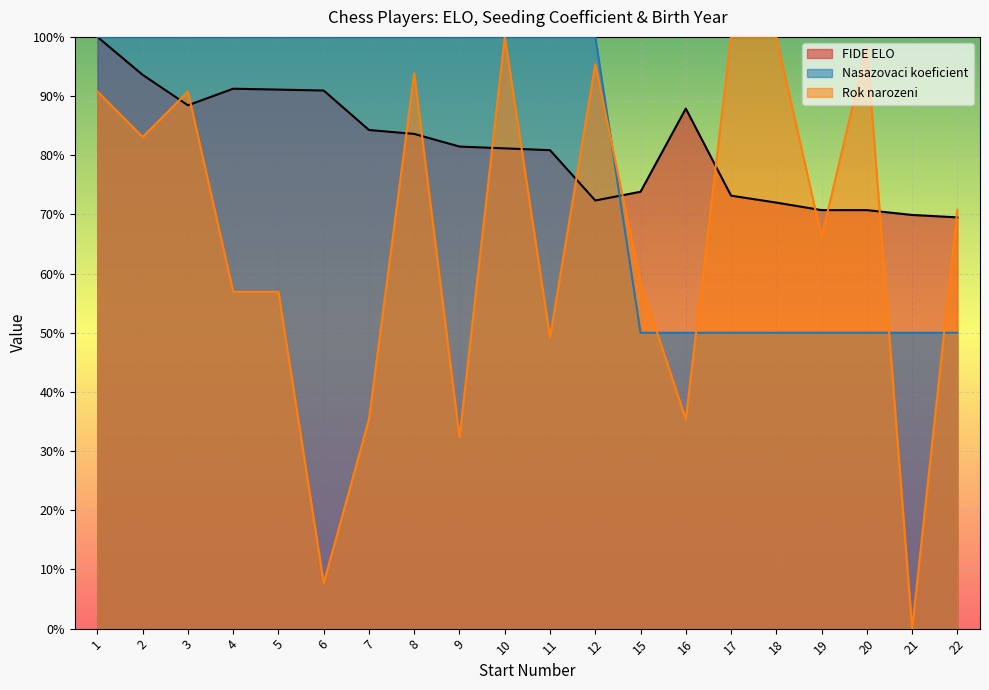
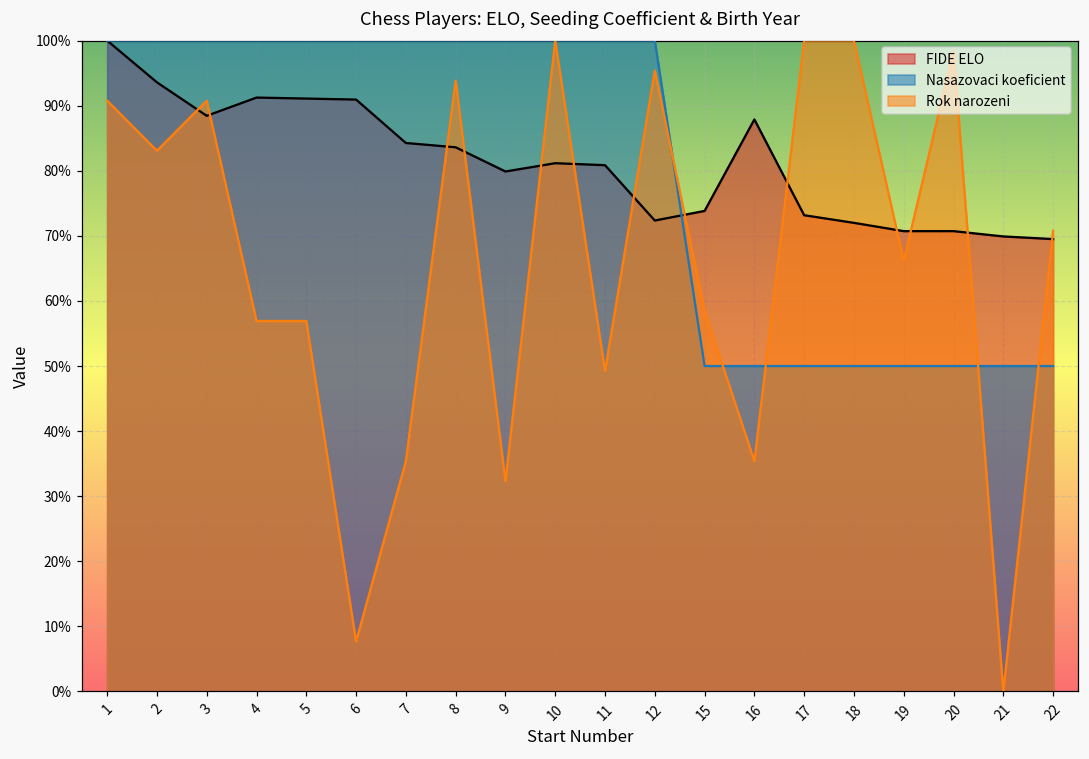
  {
    "FIDE ELO": {
      "2": "94%",
      "3": "88%",
      "4": "91%",
      "5": "91%",
      "6": "91%",
      "7": "84%",
      "8": "84%",
-     "9": "81%",
+     "9": "80%",
      "10": "81%",
      "11": "81%",
      "12": "72%",
      "15": "74%",
      "16": "88%",
      "17": "73%",
      "18": "72%",
      "19": "71%",
      "20": "71%",
      "21": "70%",
      "22": "70%"
    },
    "Nasazovaci koeficient": {
      "2": "100%",
      "3": "100%",
      "4": "100%",
      "5": "100%",
      "6": "100%",
      "7": "100%",
      "8": "100%",
      "9": "100%",
      "11": "100%",
      "12": "100%",
      "15": "50%",
      "16": "50%",
      "17": "50%",
      "18": "50%",
      "19": "50%",
      "20": "50%",
      "21": "50%",
      "22": "50%"
    },
    "Rok narozeni": {
      "1": "91%",
      "2": "83%",
      "3": "91%",
      "4": "57%",
      "5": "57%",
      "6": "8%",
      "7": "35%",
      "8": "94%",
      "9": "32%",
      "11": "49%",
      "12": "95%",
      "15": "58%",
      "16": "35%",
      "17": "100%",
      "18": "100%",
      "19": "66%",
      "21": "0%",
      "22": "71%"
    }
  }
